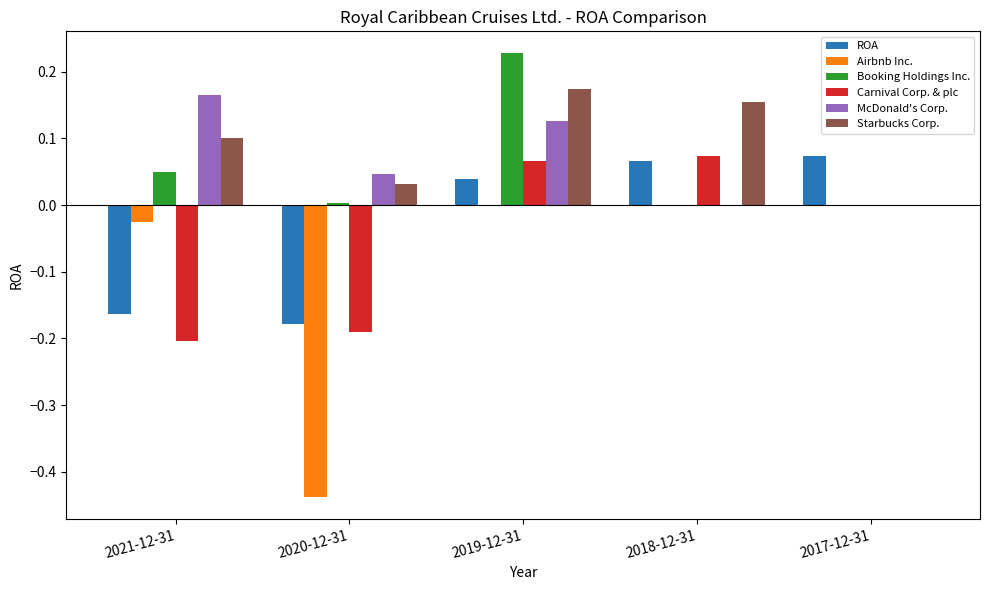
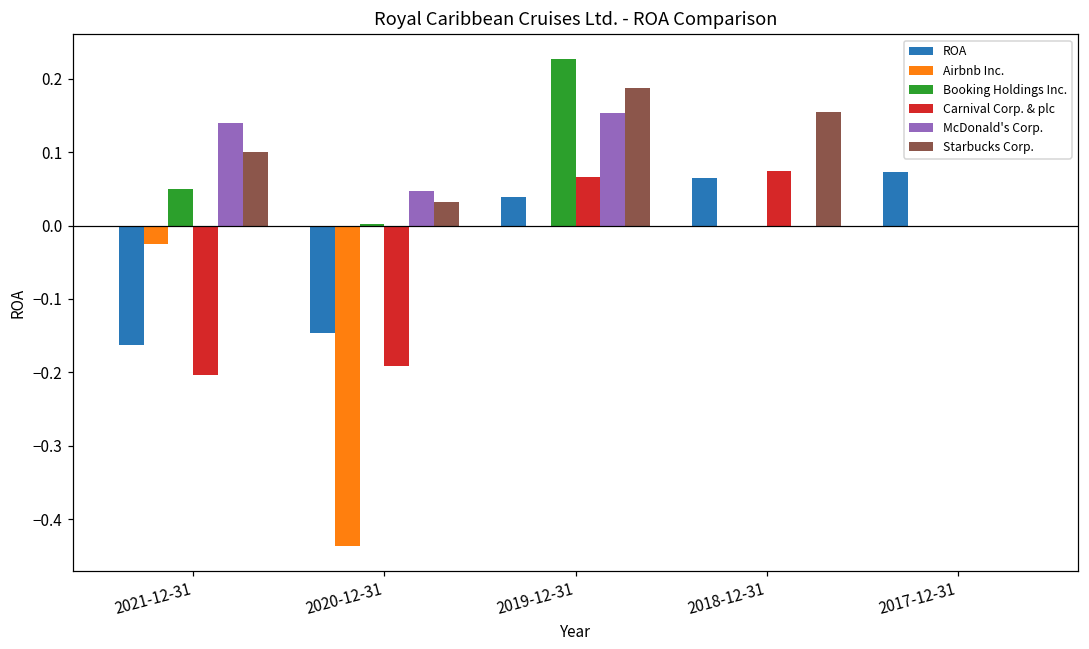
  {
    "ROA": {
      "2021-12-31": -0.16,
-     "2020-12-31": -0.18,
+     "2020-12-31": -0.15,
      "2019-12-31": 0.04,
      "2018-12-31": 0.07,
      "2017-12-31": 0.07
    },
    "Airbnb Inc.": {
      "2021-12-31": -0.03,
      "2020-12-31": -0.44,
      "2019-12-31": 0.00,
      "2018-12-31": 0.00,
      "2017-12-31": 0.00
    },
    "Booking Holdings Inc.": {
      "2021-12-31": 0.05,
      "2019-12-31": 0.23,
      "2018-12-31": 0.00,
      "2017-12-31": 0.00
    },
    "Carnival Corp. & plc": {
      "2021-12-31": -0.20,
      "2020-12-31": -0.19,
      "2019-12-31": 0.07,
      "2018-12-31": 0.07,
      "2017-12-31": 0.00
    },
    "McDonald's Corp.": {
-     "2021-12-31": 0.17,
+     "2021-12-31": 0.14,
      "2020-12-31": 0.05,
-     "2019-12-31": 0.13,
+     "2019-12-31": 0.15,
      "2018-12-31": 0.00,
      "2017-12-31": 0.00
    },
    "Starbucks Corp.": {
      "2021-12-31": 0.10,
      "2020-12-31": 0.03,
-     "2019-12-31": 0.17,
+     "2019-12-31": 0.19,
      "2018-12-31": 0.16,
      "2017-12-31": 0.00
    }
  }
